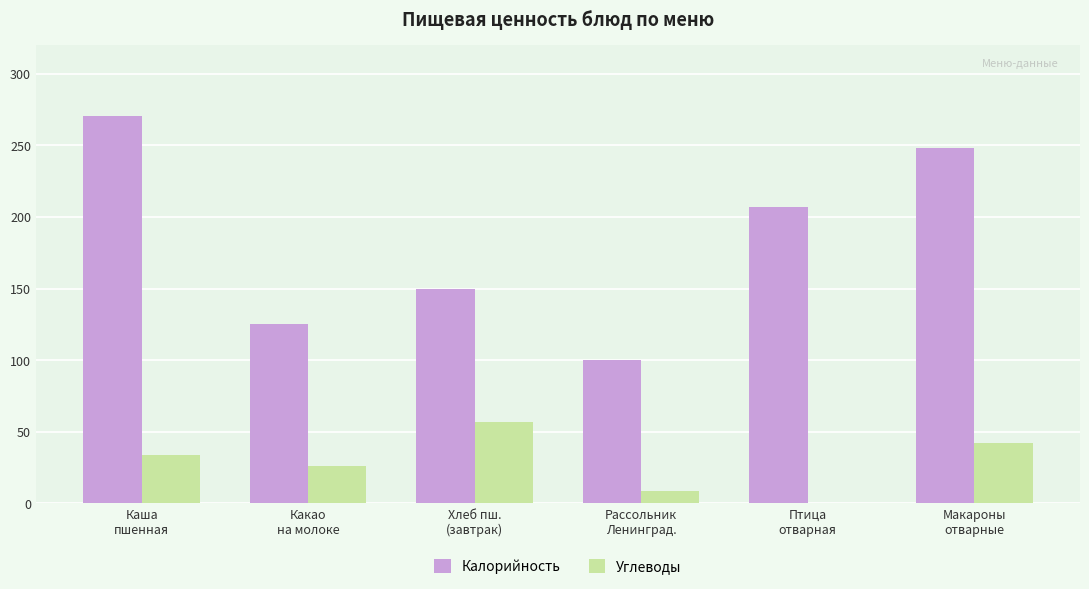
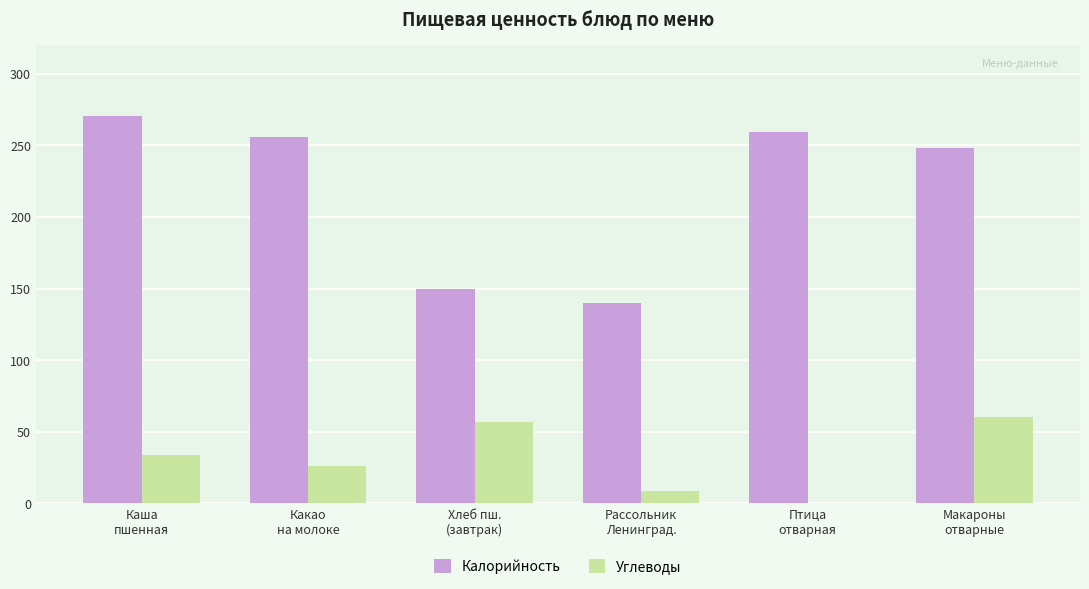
  {
    "Калорийность": {
      "Каша пшенная": 271,
-     "Какао на молоке": 125,
+     "Какао на молоке": 256,
      "Хлеб пш. (завтрак)": 150,
-     "Рассольник Ленинград.": 100,
-     "Птица отварная": 207,
+     "Рассольник Ленинград.": 140,
+     "Птица отварная": 259,
      "Макароны отварные": 248
    },
    "Углеводы": {
      "Каша пшенная": 34,
      "Какао на молоке": 26,
      "Хлеб пш. (завтрак)": 57,
      "Рассольник Ленинград.": 9,
      "Птица отварная": 0,
-     "Макароны отварные": 42
+     "Макароны отварные": 60
    }
  }
